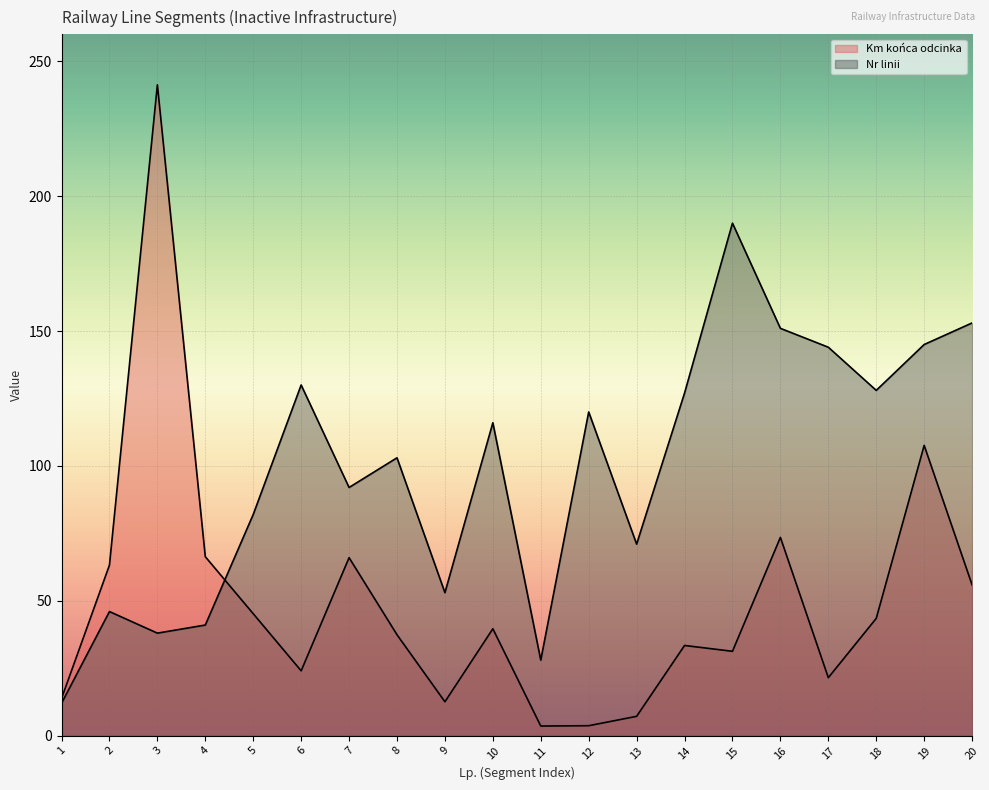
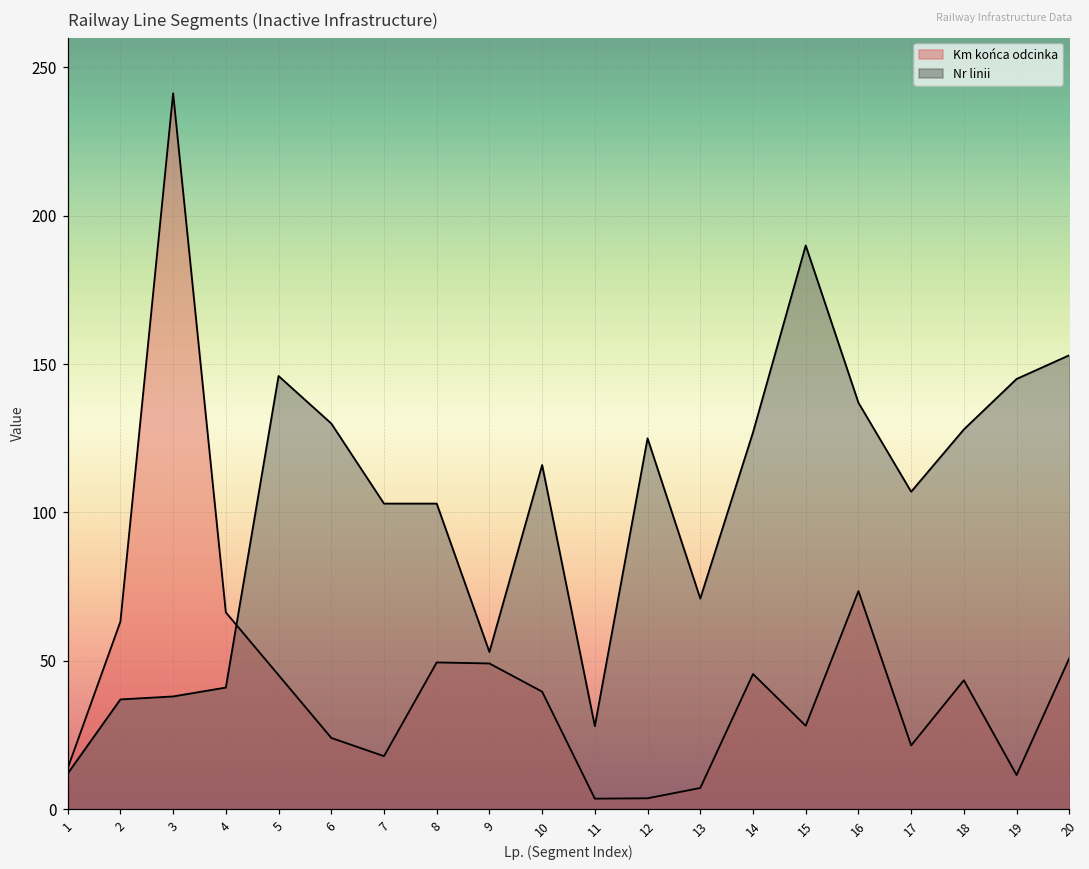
  {
    "Km końca odcinka": {
      "1": 14,
      "2": 63,
      "3": 241,
      "4": 66,
      "5": 45,
      "6": 24,
-     "7": 66,
-     "8": 37,
-     "9": 13,
+     "7": 18,
+     "8": 49,
+     "9": 49,
      "10": 40,
      "11": 4,
      "12": 4,
      "13": 7,
-     "14": 33,
-     "15": 31,
+     "14": 46,
+     "15": 28,
      "16": 74,
      "17": 21,
      "18": 43,
-     "19": 108,
-     "20": 56
+     "19": 12,
+     "20": 51
    },
    "Nr linii": {
      "1": 12,
-     "2": 46,
+     "2": 37,
      "3": 38,
      "4": 41,
-     "5": 82,
+     "5": 146,
      "6": 130,
-     "7": 92,
+     "7": 103,
      "8": 103,
      "9": 53,
      "10": 116,
      "11": 28,
-     "12": 120,
+     "12": 125,
      "13": 71,
      "14": 127,
      "15": 190,
-     "16": 151,
-     "17": 144,
+     "16": 137,
+     "17": 107,
      "18": 128,
      "19": 145,
      "20": 153
    }
  }
